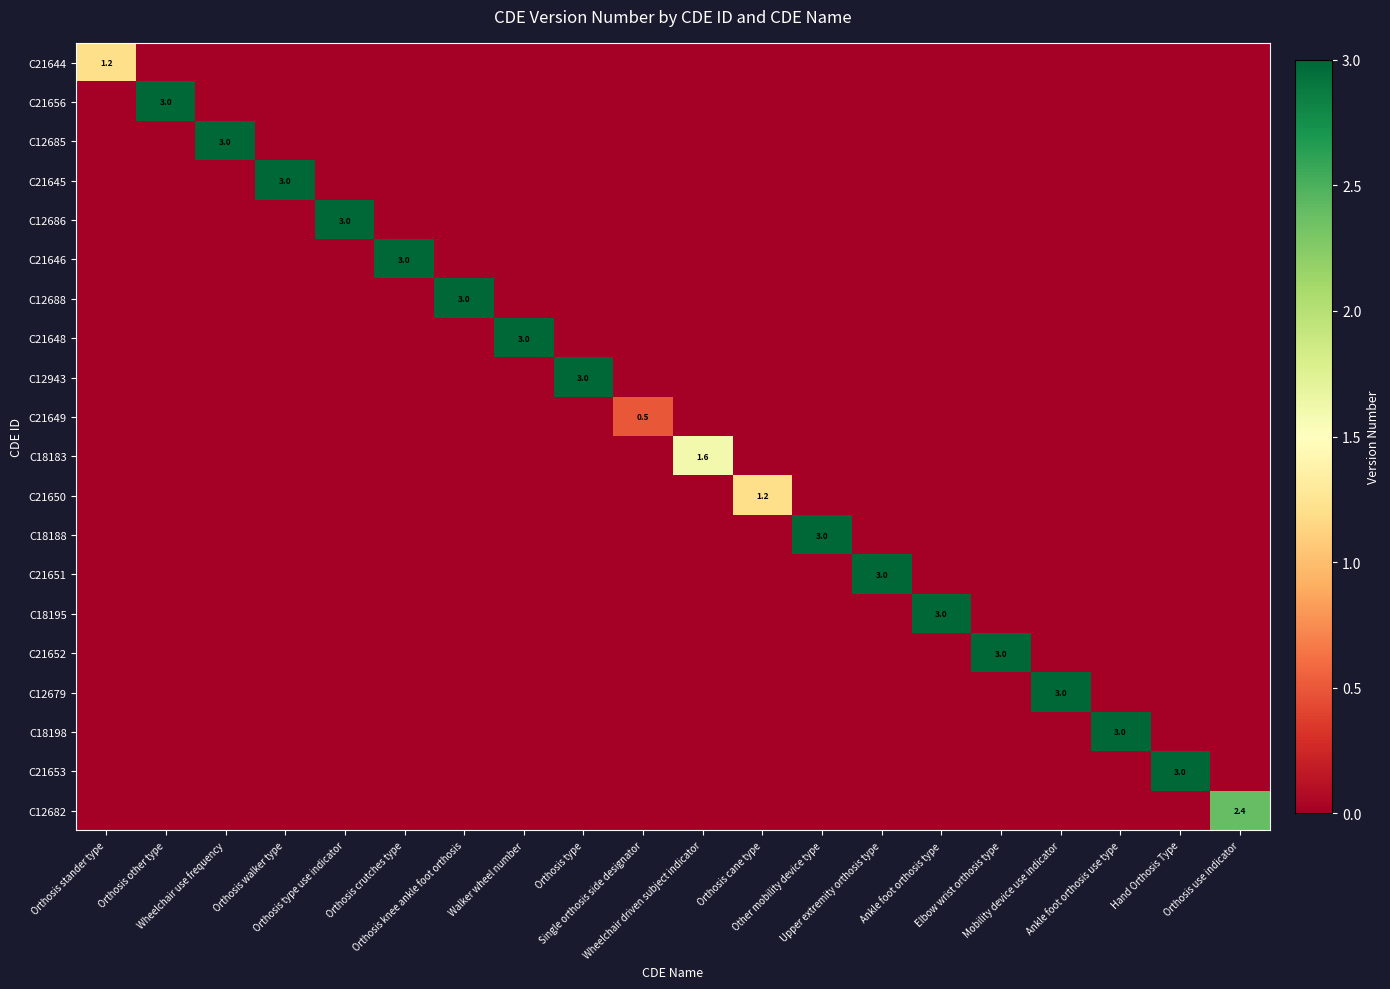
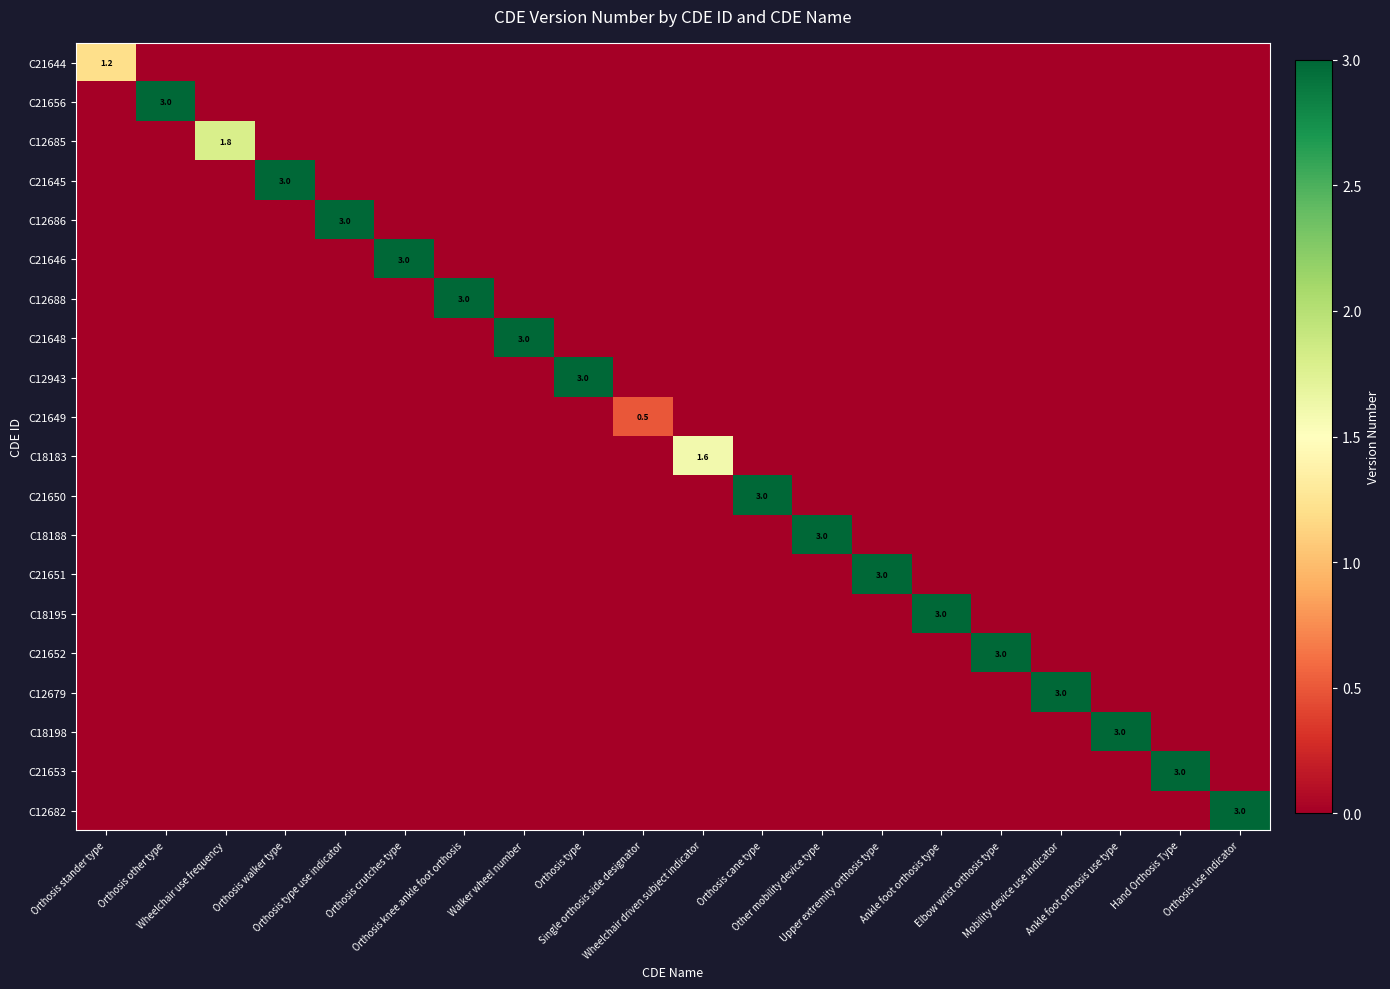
  {
    "C21644": {
      "Orthosis stander type": 1.2
    },
    "C21656": {
      "Orthosis other type": 3.0
    },
    "C12685": {
-     "Wheelchair use frequency": 3.0
+     "Wheelchair use frequency": 1.8
    },
    "C21645": {
      "Orthosis walker type": 3.0
    },
    "C12686": {
      "Orthosis type use indicator": 3.0
    },
    "C21646": {
      "Orthosis crutches type": 3.0
    },
    "C12688": {
      "Orthosis knee ankle foot orthosis": 3.0
    },
    "C21648": {
      "Walker wheel number": 3.0
    },
    "C12943": {
      "Orthosis type": 3.0
    },
    "C21649": {
      "Single orthosis side designator": 0.5
    },
    "C18183": {
      "Wheelchair driven subject indicator": 1.6
    },
    "C21650": {
-     "Orthosis cane type": 1.2
+     "Orthosis cane type": 3.0
    },
    "C18188": {
      "Other mobility device type": 3.0
    },
    "C21651": {
      "Upper extremity orthosis type": 3.0
    },
    "C18195": {
      "Ankle foot orthosis type": 3.0
    },
    "C21652": {
      "Elbow wrist orthosis type": 3.0
    },
    "C12679": {
      "Mobility device use indicator": 3.0
    },
    "C18198": {
      "Ankle foot orthosis use type": 3.0
    },
    "C21653": {
      "Hand Orthosis Type": 3.0
    },
    "C12682": {
-     "Orthosis use indicator": 2.4
+     "Orthosis use indicator": 3.0
    }
  }
